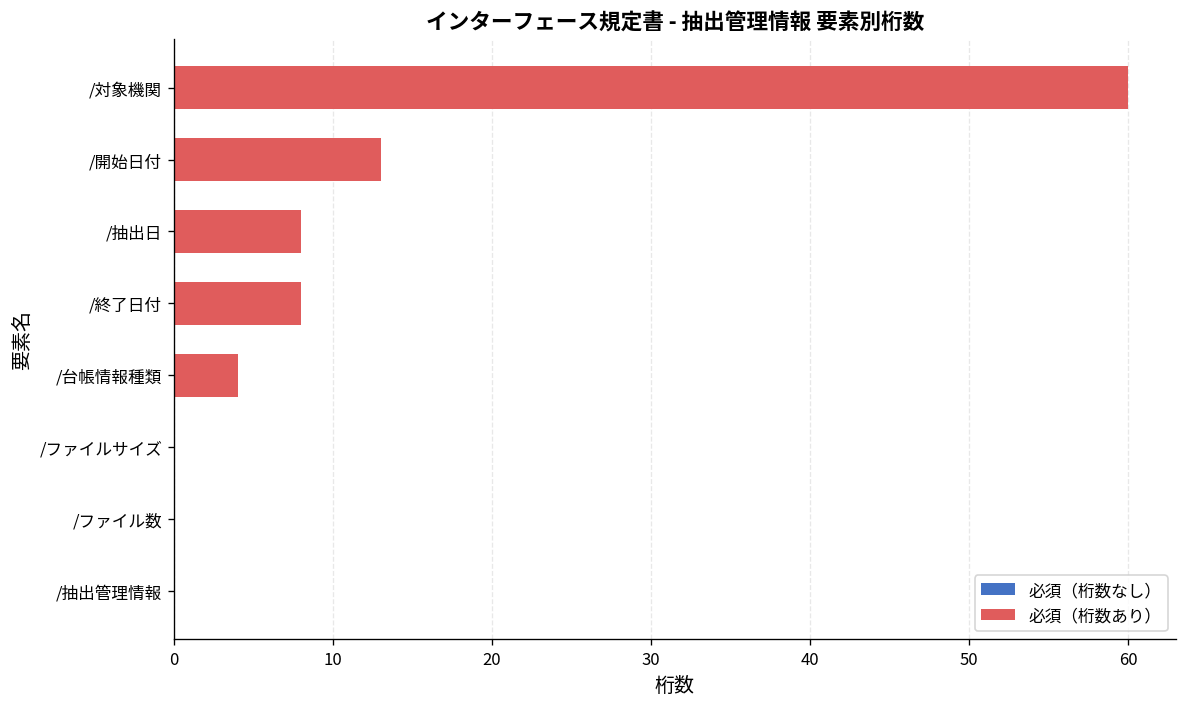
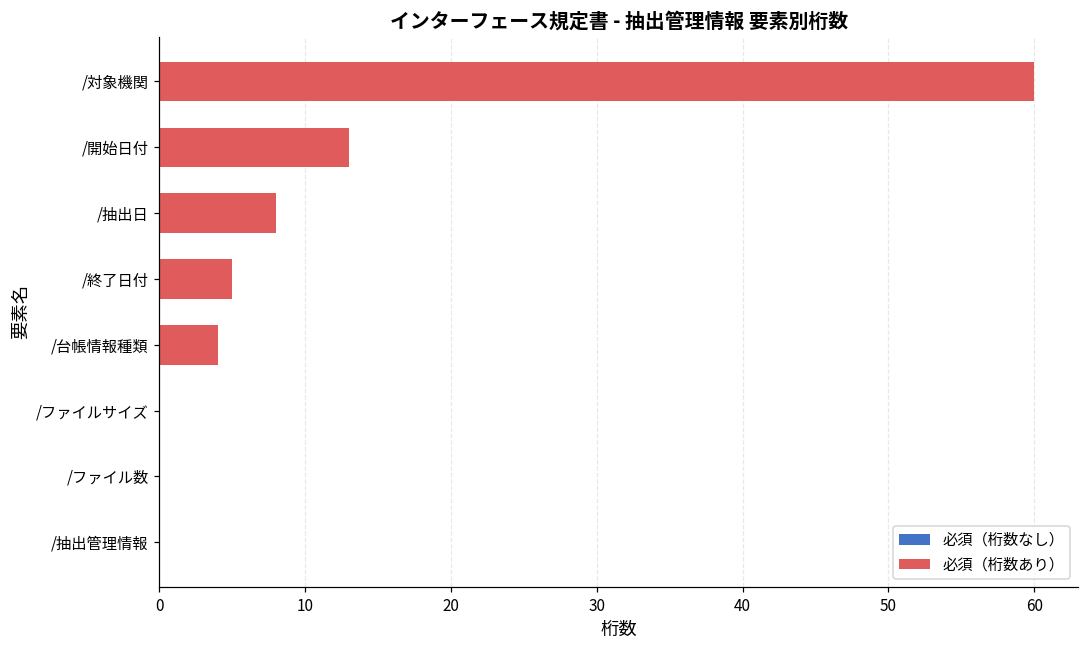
  {
    "必須（桁数なし）": {
      "/ファイルサイズ": 0,
      "/ファイル数": 0,
      "/抽出管理情報": 0
    },
    "必須（桁数あり）": {
      "/対象機関": 60,
      "/開始日付": 13,
      "/抽出日": 8,
-     "/終了日付": 8,
+     "/終了日付": 5,
      "/台帳情報種類": 4
    }
  }
